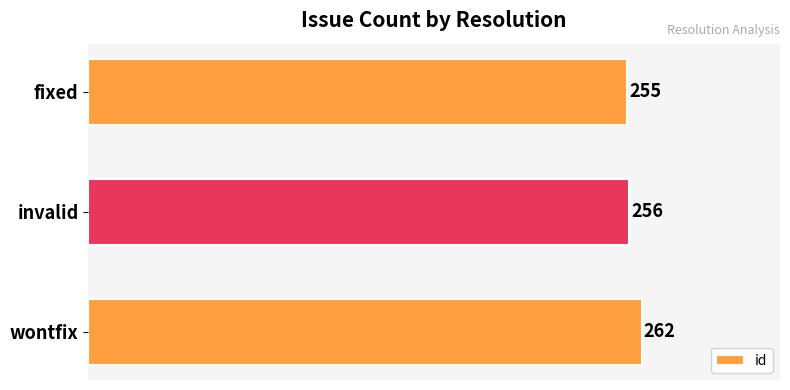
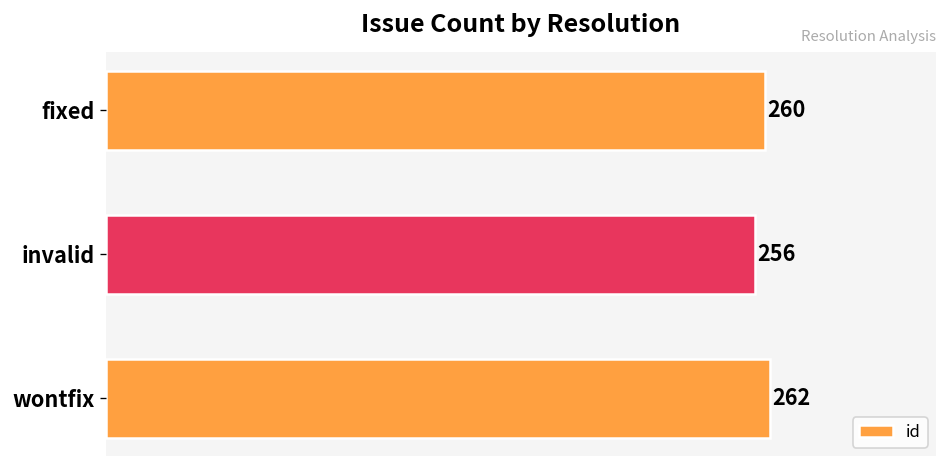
  {
-   "fixed": 255,
+   "fixed": 260,
    "invalid": 256,
    "wontfix": 262
  }
